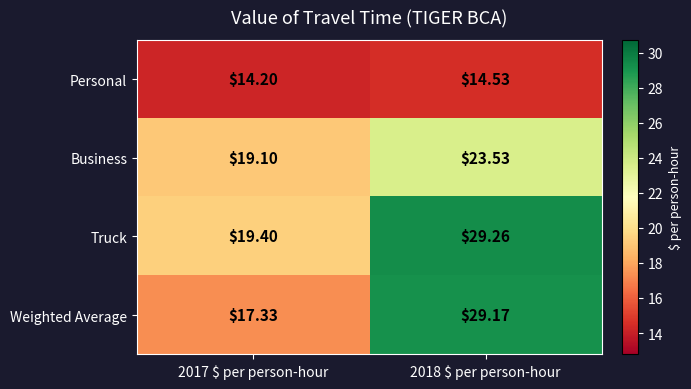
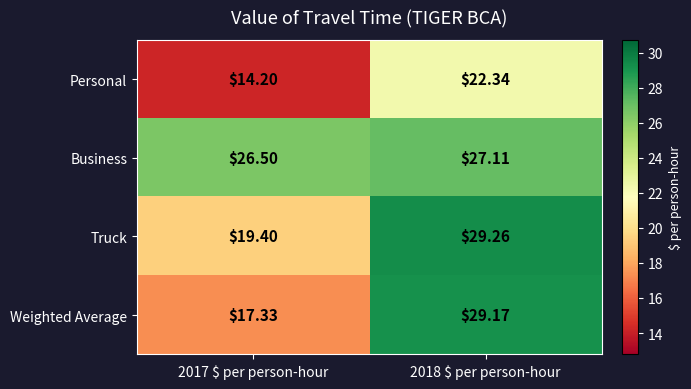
  {
    "Personal": {
      "2017 $ per person-hour": "$14.20",
-     "2018 $ per person-hour": "$14.53"
+     "2018 $ per person-hour": "$22.34"
    },
    "Business": {
-     "2017 $ per person-hour": "$19.10",
-     "2018 $ per person-hour": "$23.53"
+     "2017 $ per person-hour": "$26.50",
+     "2018 $ per person-hour": "$27.11"
    },
    "Truck": {
      "2017 $ per person-hour": "$19.40",
      "2018 $ per person-hour": "$29.26"
    },
    "Weighted Average": {
      "2017 $ per person-hour": "$17.33",
      "2018 $ per person-hour": "$29.17"
    }
  }
